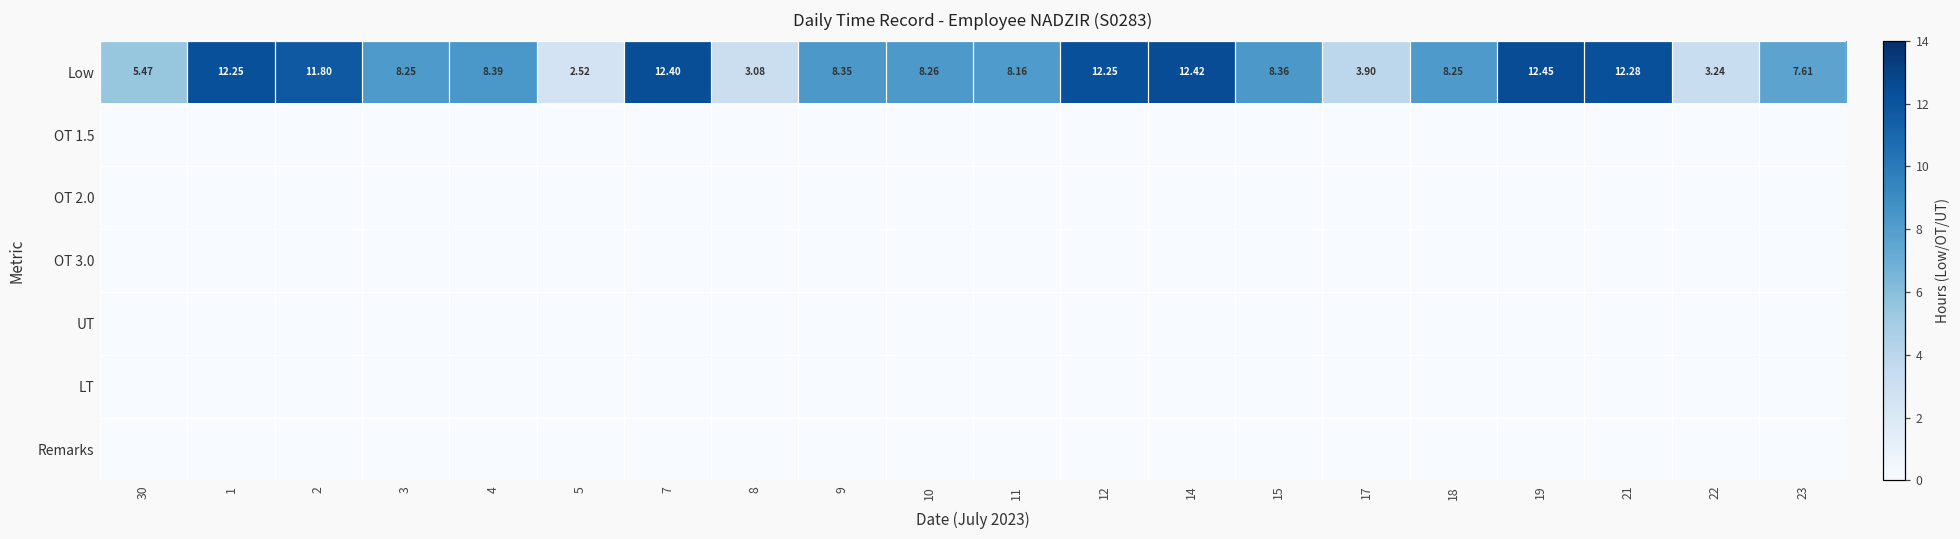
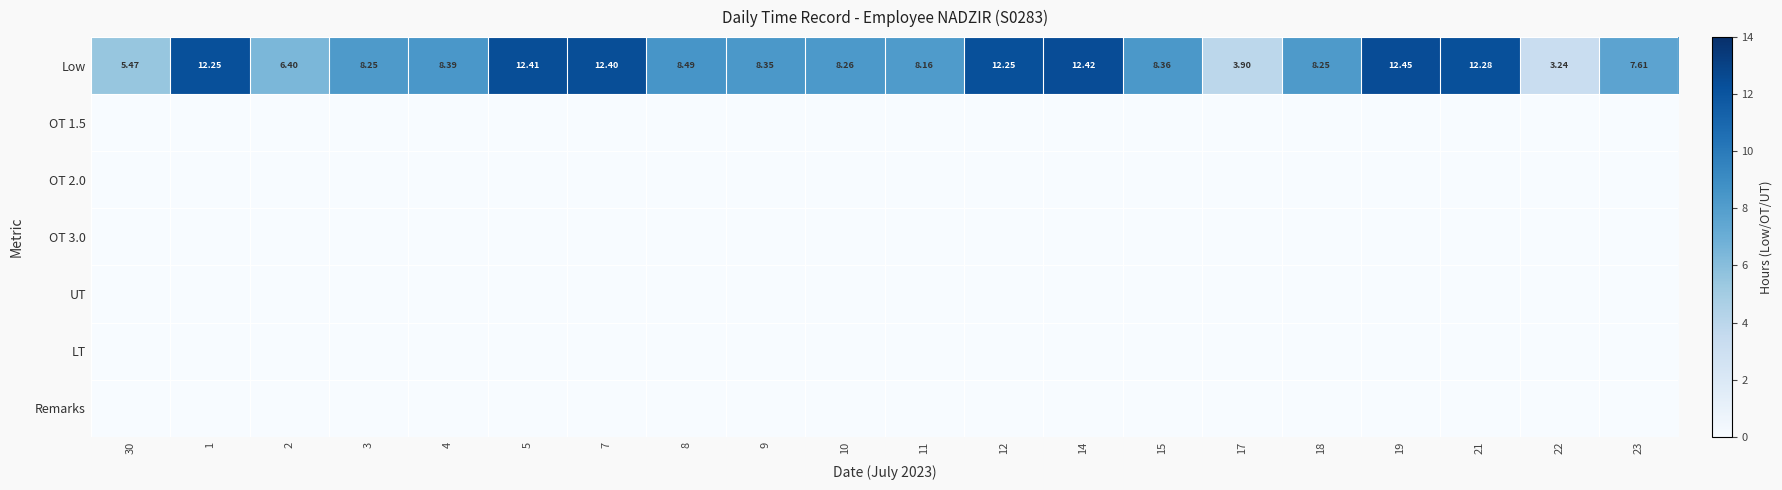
  {
    "Low": {
      "30": 5.47,
      "1": 12.25,
-     "2": 11.80,
+     "2": 6.40,
      "3": 8.25,
      "4": 8.39,
-     "5": 2.52,
+     "5": 12.41,
      "7": 12.40,
-     "8": 3.08,
+     "8": 8.49,
      "9": 8.35,
      "10": 8.26,
      "11": 8.16,
      "12": 12.25,
      "14": 12.42,
      "15": 8.36,
      "17": 3.90,
      "18": 8.25,
      "19": 12.45,
      "21": 12.28,
      "22": 3.24,
      "23": 7.61
    }
  }
